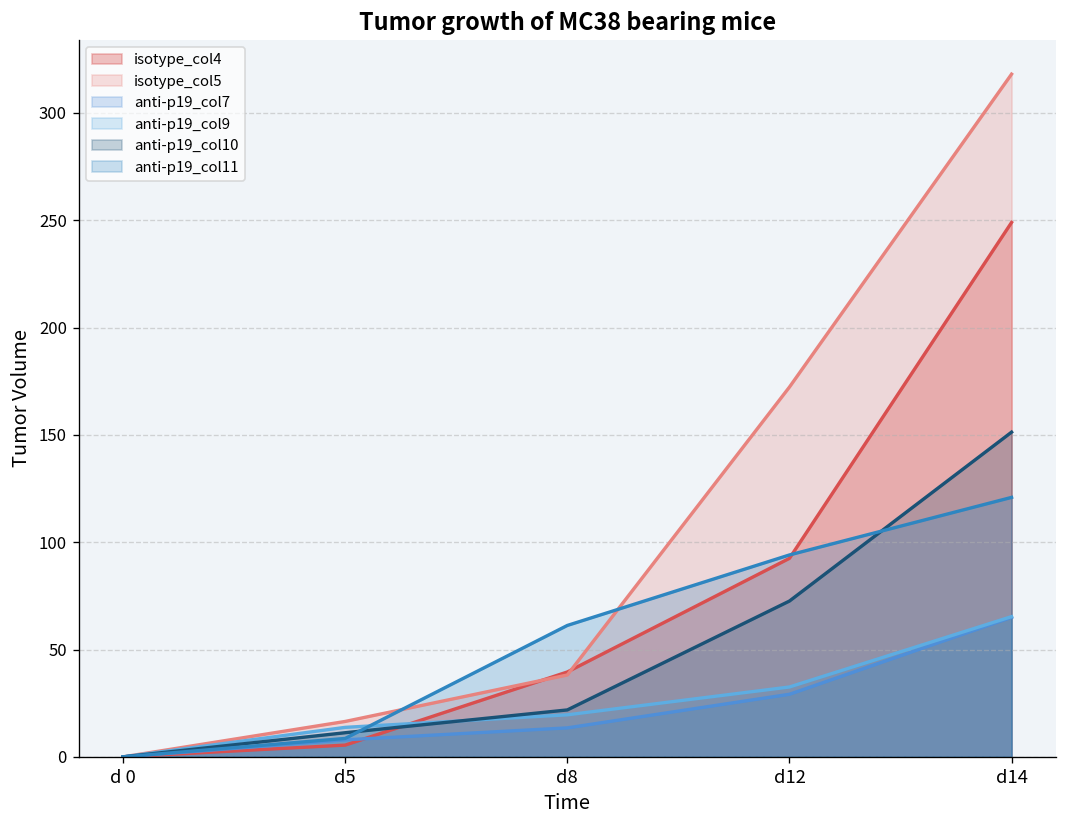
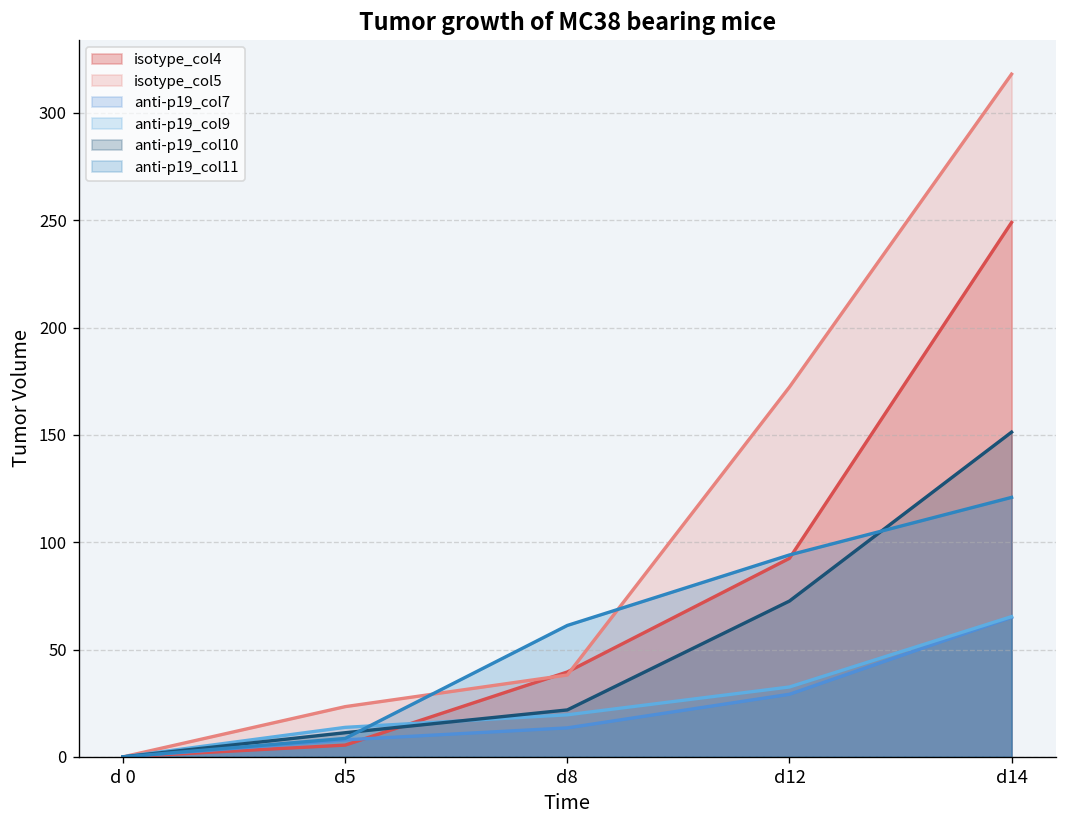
  {
    "isotype_col4": {
      "d5": 5,
      "d12": 93,
      "d14": 249
    },
    "isotype_col5": {
-     "d5": 17,
+     "d5": 23,
      "d12": 172,
      "d14": 318
    }
  }
